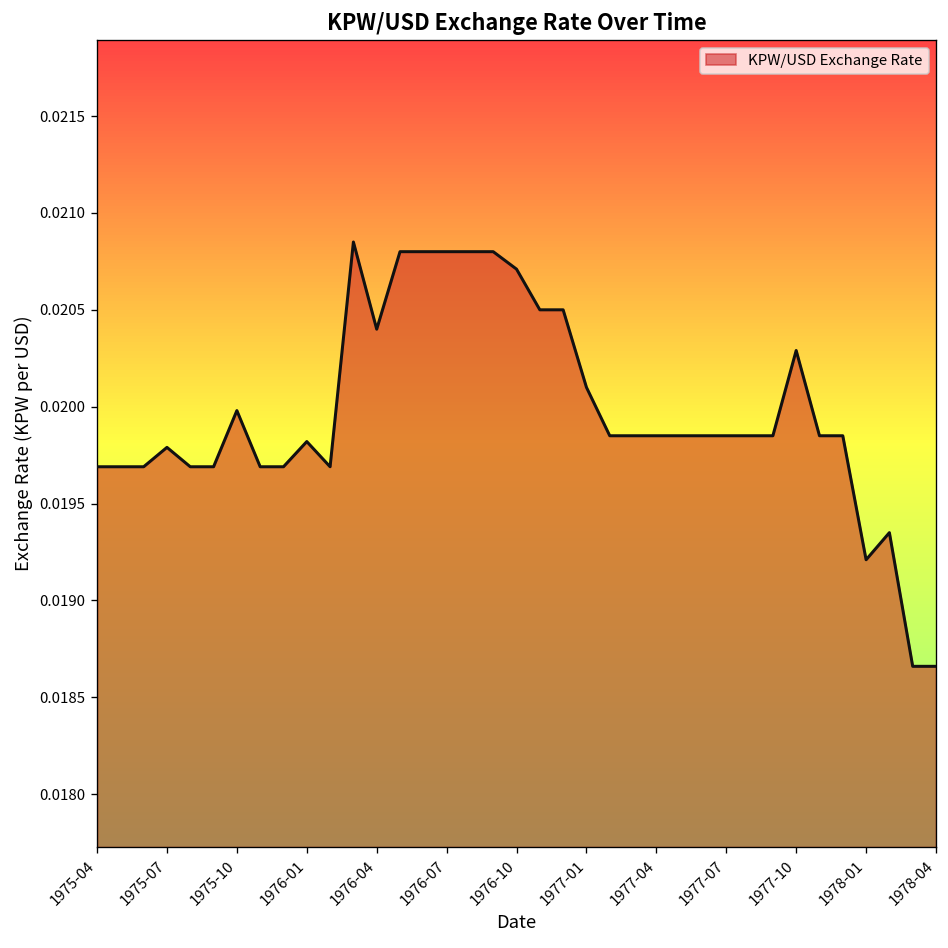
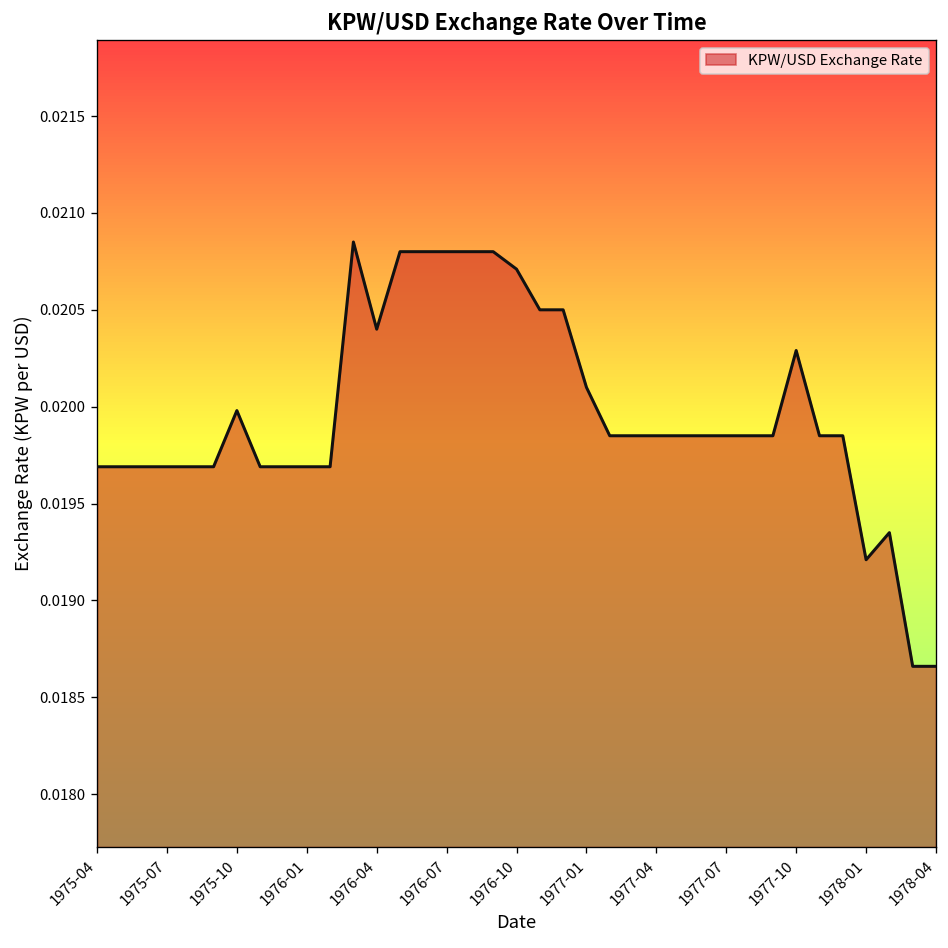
  {
    "1975-04": 0.01969,
-   "1975-07": 0.01979,
+   "1975-07": 0.01969,
    "1975-10": 0.01998,
-   "1976-01": 0.01982,
+   "1976-01": 0.01969,
    "1976-04": 0.02040,
    "1976-07": 0.02080,
    "1976-10": 0.02071,
    "1977-01": 0.02010,
    "1977-04": 0.01985,
    "1977-07": 0.01985,
    "1977-10": 0.02029,
    "1978-01": 0.01921,
    "1978-04": 0.01866
  }
